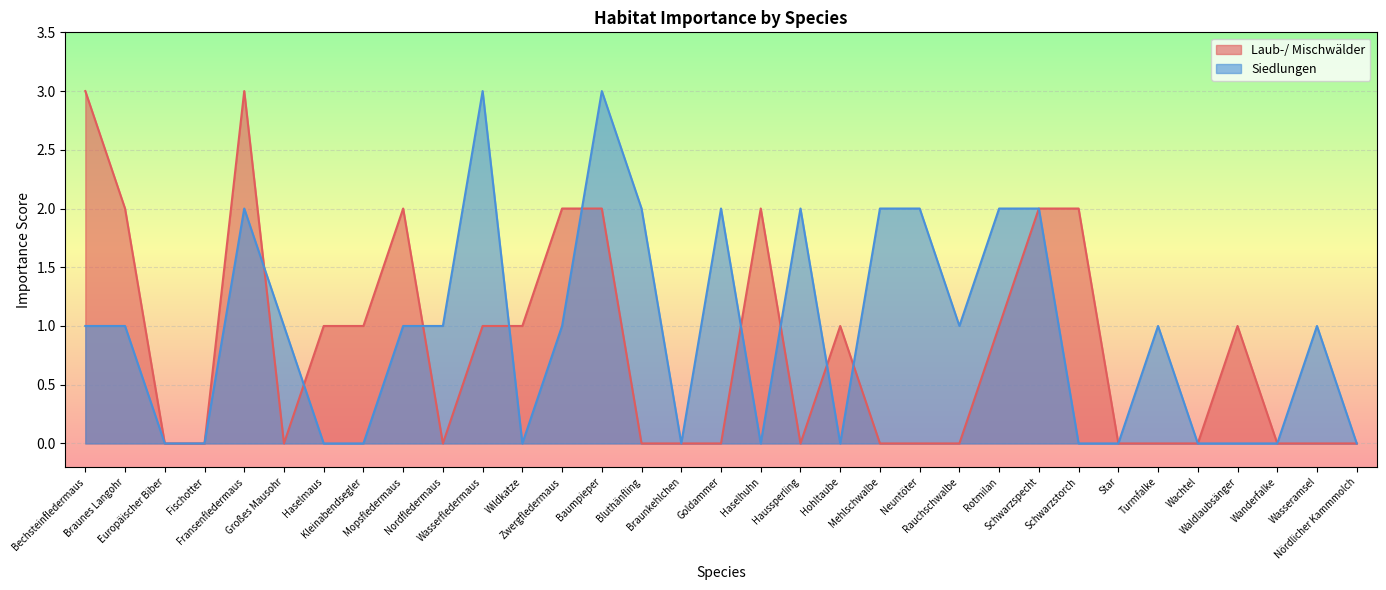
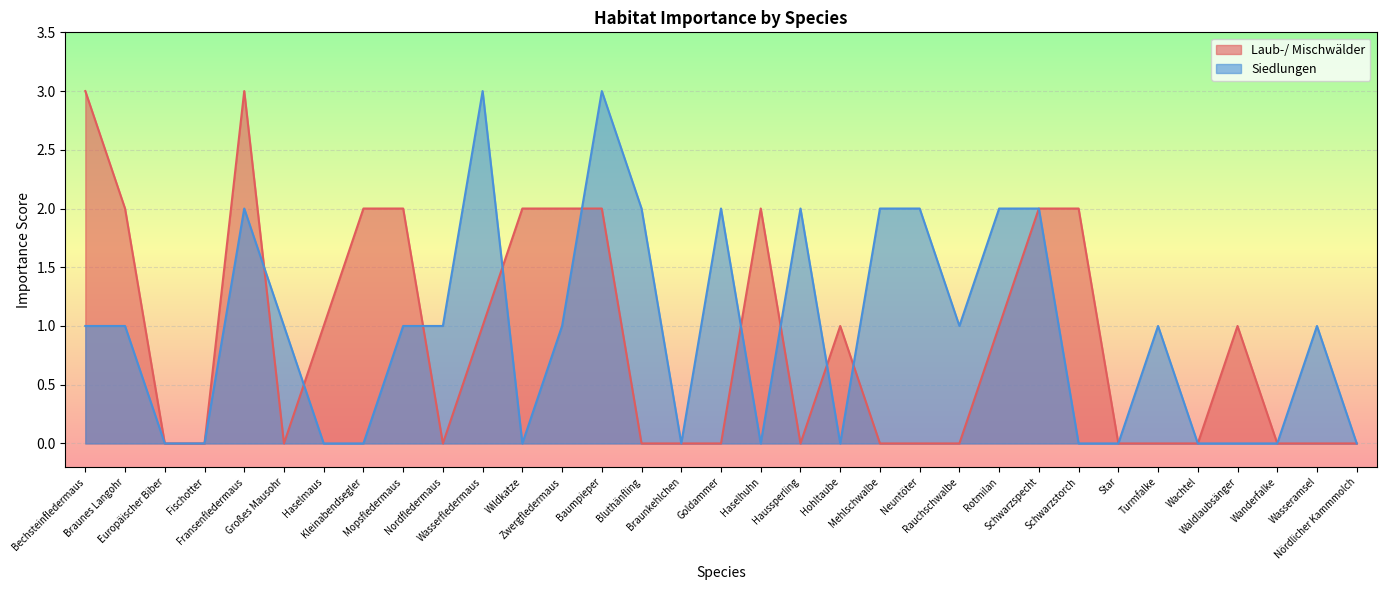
  {
    "Laub-/ Mischwälder": {
      "Bechsteinfledermaus": 3,
      "Braunes Langohr": 2,
      "Fransenfledermaus": 3,
      "Großes Mausohr": 0,
      "Haselmaus": 1,
-     "Kleinabendsegler": 1,
+     "Kleinabendsegler": 2,
      "Mopsfledermaus": 2,
      "Nordfledermaus": 0,
      "Wasserfledermaus": 1,
-     "Wildkatze": 1,
+     "Wildkatze": 2,
      "Zwergfledermaus": 2,
      "Baumpieper": 2,
      "Bluthänfling": 0,
      "Goldammer": 0,
      "Haselhuhn": 2,
      "Haussperling": 0,
      "Hohltaube": 1,
      "Mehlschwalbe": 0,
      "Neuntöter": 0,
      "Rauchschwalbe": 0,
      "Rotmilan": 1,
      "Schwarzstorch": 2,
      "Turmfalke": 0,
      "Waldlaubsänger": 1,
      "Wasseramsel": 0
    },
    "Siedlungen": {
      "Bechsteinfledermaus": 1,
      "Braunes Langohr": 1,
      "Fransenfledermaus": 2,
      "Großes Mausohr": 1,
      "Haselmaus": 0,
      "Kleinabendsegler": 0,
      "Mopsfledermaus": 1,
      "Nordfledermaus": 1,
      "Wasserfledermaus": 3,
      "Wildkatze": 0,
      "Zwergfledermaus": 1,
      "Baumpieper": 3,
      "Bluthänfling": 2,
      "Goldammer": 2,
      "Haselhuhn": 0,
      "Haussperling": 2,
      "Hohltaube": 0,
      "Mehlschwalbe": 2,
      "Neuntöter": 2,
      "Rauchschwalbe": 1,
      "Rotmilan": 2,
      "Schwarzstorch": 0,
      "Turmfalke": 1,
      "Waldlaubsänger": 0,
      "Wasseramsel": 1
    }
  }
